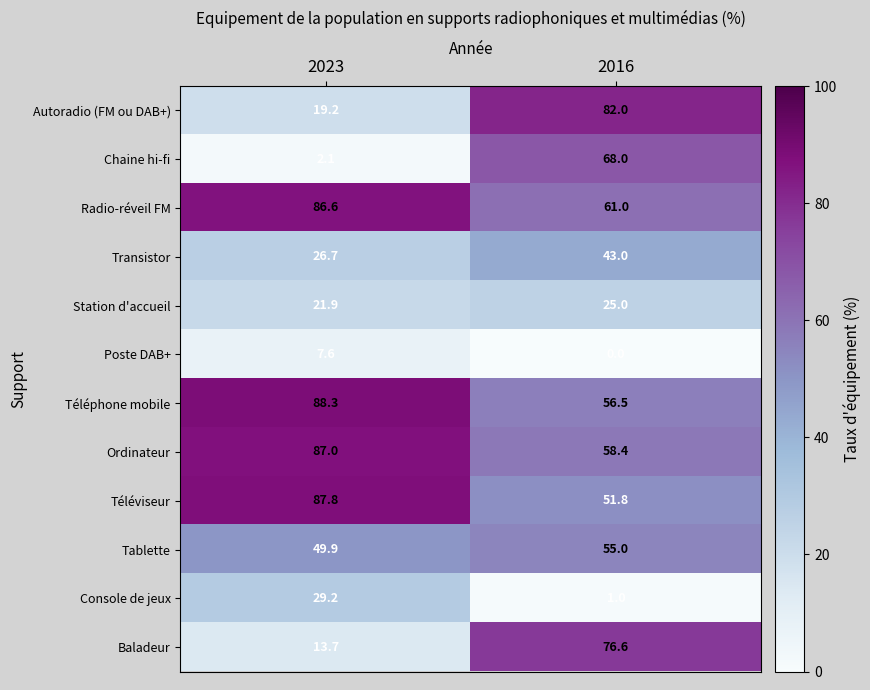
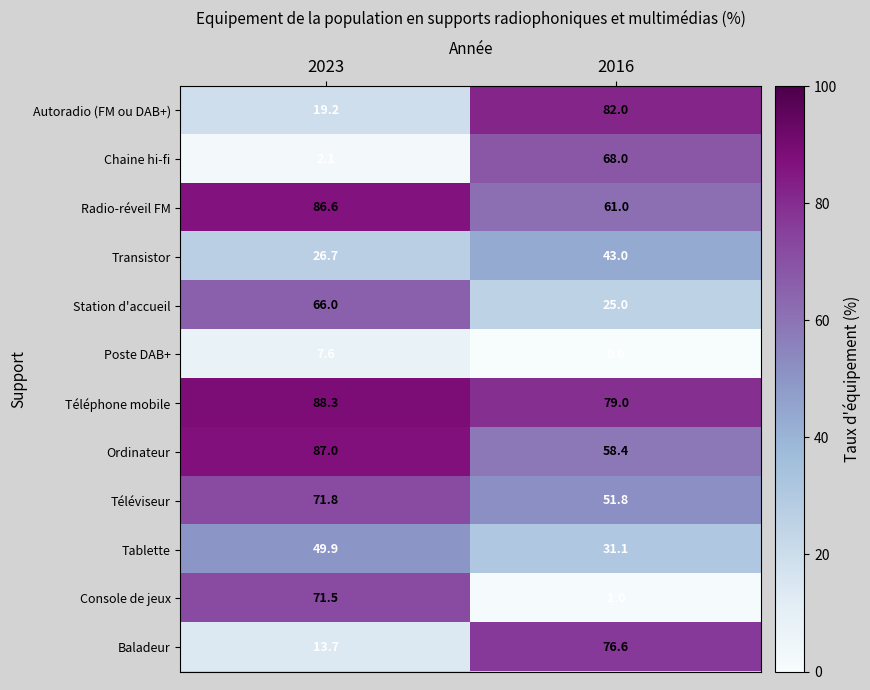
  {
    "Autoradio (FM ou DAB+)": {
      "2023": 19.2,
      "2016": 82.0
    },
    "Chaine hi-fi": {
      "2016": 68.0
    },
    "Radio-réveil FM": {
      "2023": 86.6,
      "2016": 61.0
    },
    "Transistor": {
      "2023": 26.7,
      "2016": 43.0
    },
    "Station d'accueil": {
-     "2023": 21.9,
+     "2023": 66.0,
      "2016": 25.0
    },
    "Téléphone mobile": {
      "2023": 88.3,
-     "2016": 56.5
+     "2016": 79.0
    },
    "Ordinateur": {
      "2023": 87.0,
      "2016": 58.4
    },
    "Téléviseur": {
-     "2023": 87.8,
+     "2023": 71.8,
      "2016": 51.8
    },
    "Tablette": {
      "2023": 49.9,
-     "2016": 55.0
+     "2016": 31.1
    },
    "Console de jeux": {
-     "2023": 29.2
+     "2023": 71.5
    },
    "Baladeur": {
      "2016": 76.6
    }
  }
